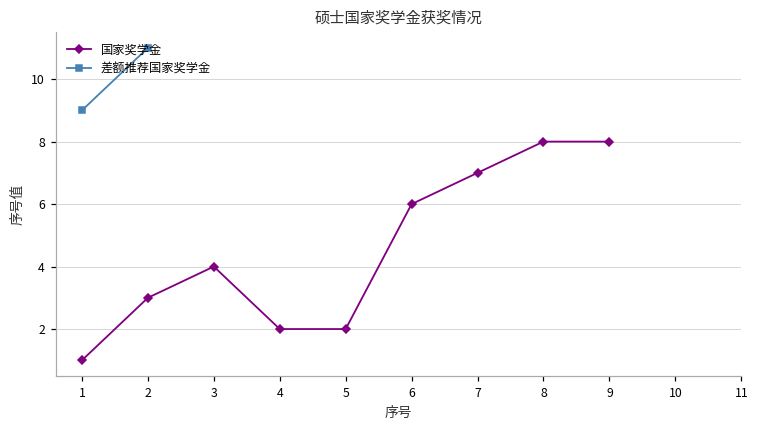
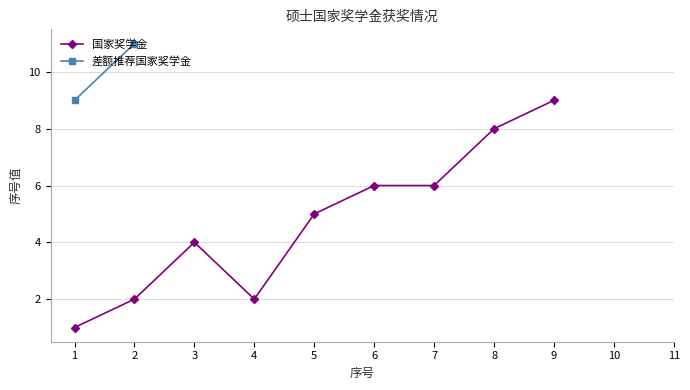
  {
    "国家奖学金": {
      "1": 1,
-     "2": 3,
+     "2": 2,
      "3": 4,
      "4": 2,
-     "5": 2,
+     "5": 5,
      "6": 6,
-     "7": 7,
+     "7": 6,
      "8": 8,
-     "9": 8
+     "9": 9
    },
    "差额推荐国家奖学金": {
      "1": 9,
      "2": 11
    }
  }
